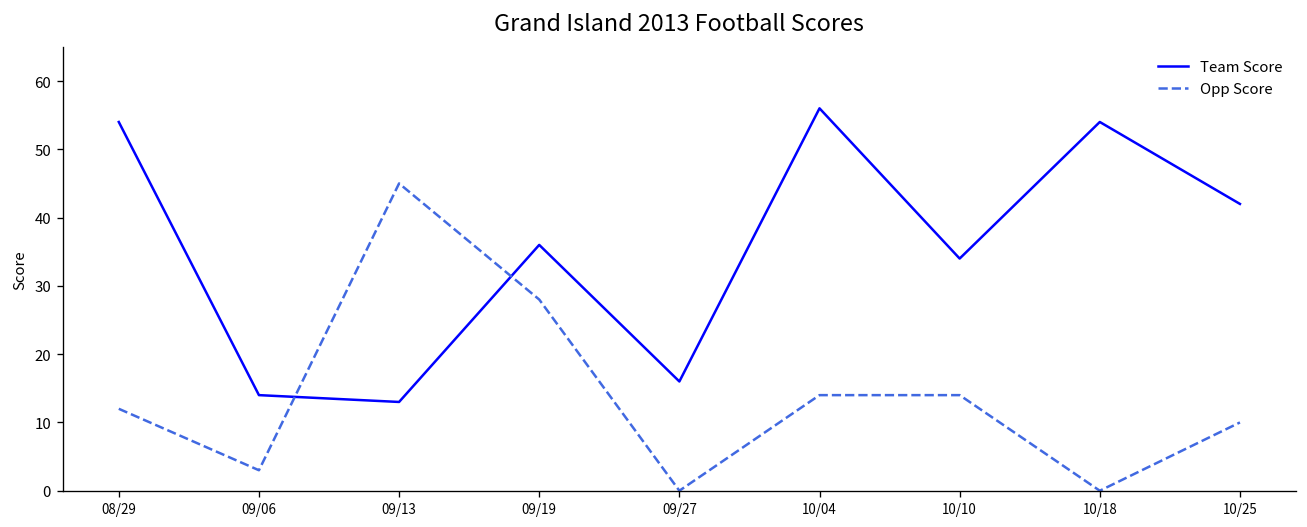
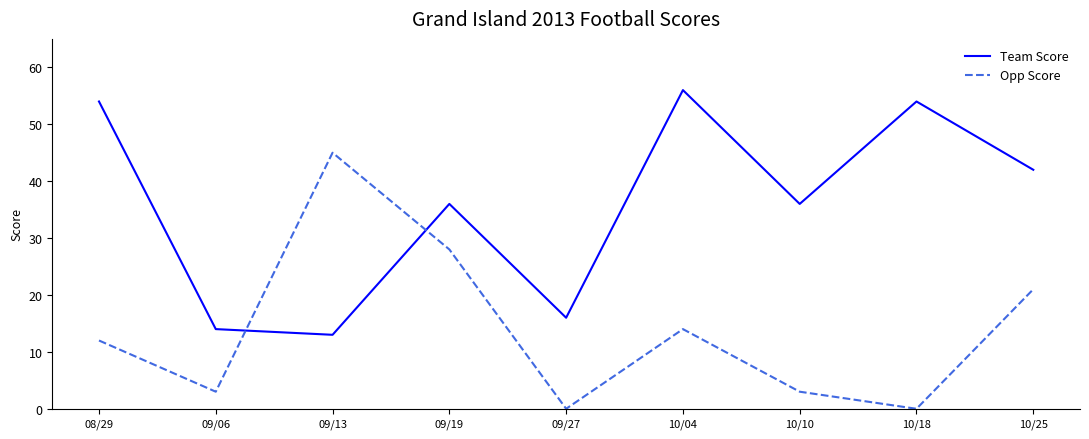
  {
    "Team Score": {
      "08/29": 54,
      "09/06": 14,
      "09/13": 13,
      "09/19": 36,
      "09/27": 16,
      "10/04": 56,
-     "10/10": 34,
+     "10/10": 36,
      "10/18": 54,
      "10/25": 42
    },
    "Opp Score": {
      "08/29": 12,
      "09/06": 3,
      "09/13": 45,
      "09/19": 28,
      "09/27": 0,
      "10/04": 14,
-     "10/10": 14,
+     "10/10": 3,
      "10/18": 0,
-     "10/25": 10
+     "10/25": 21
    }
  }
